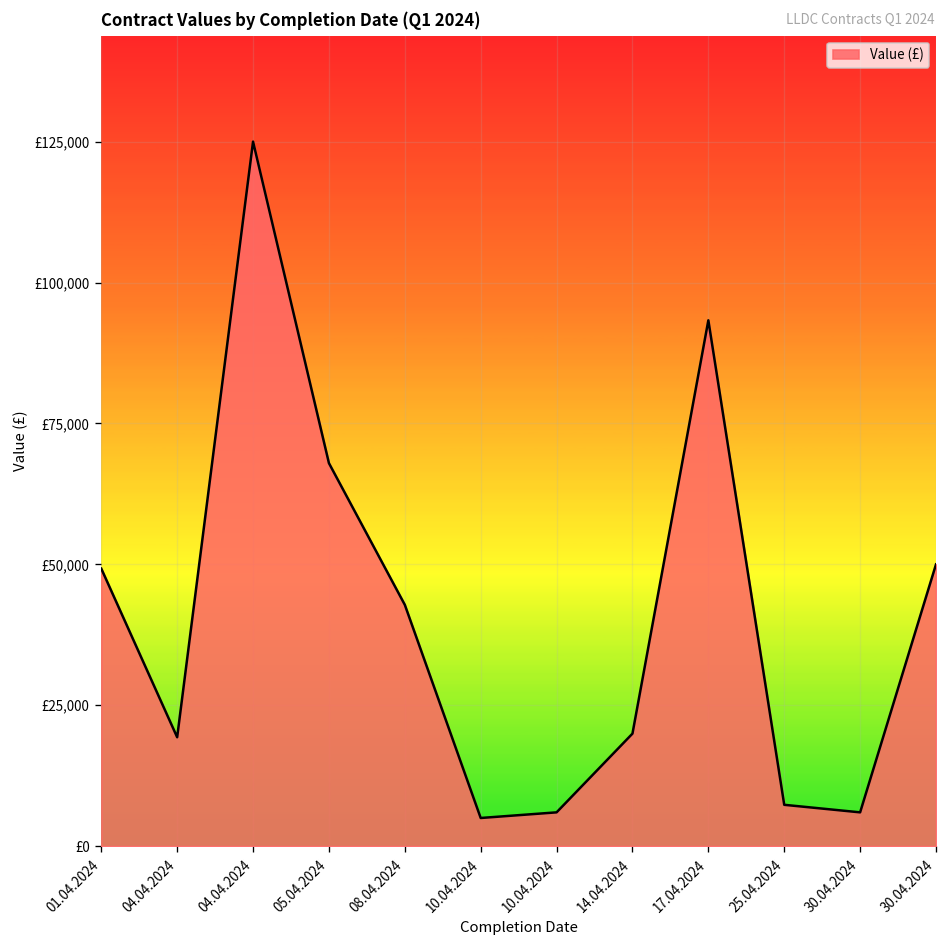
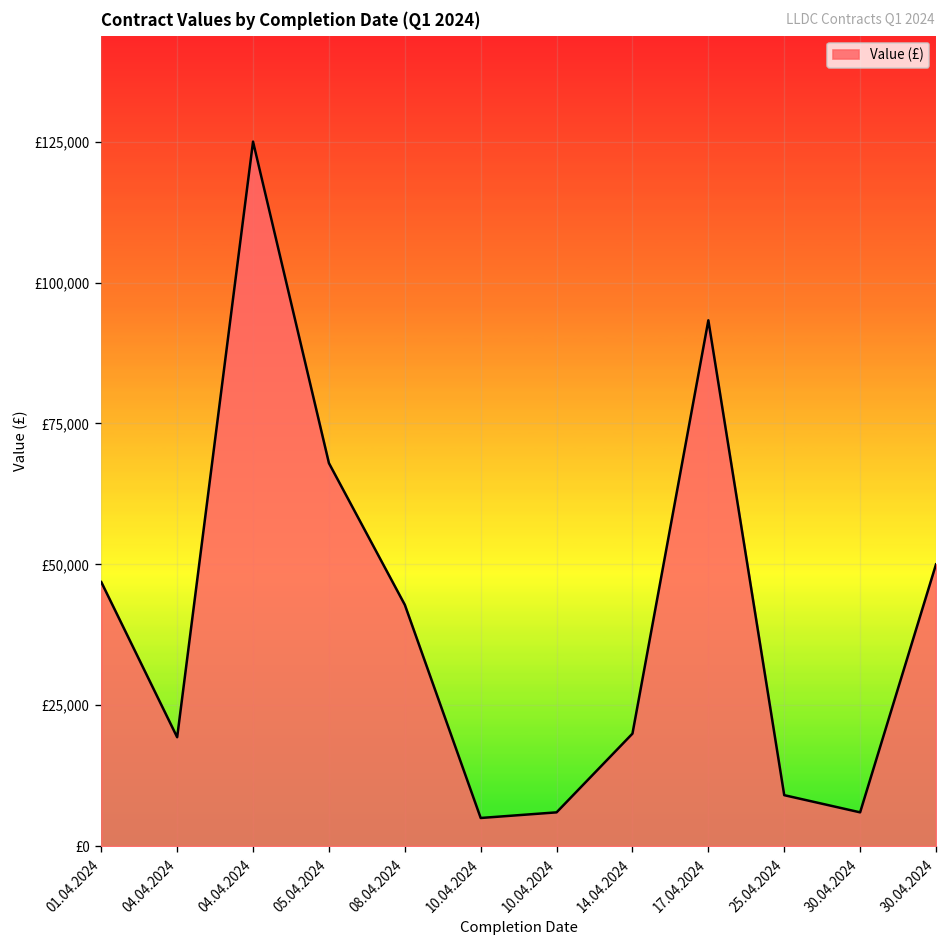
  {
-   "01.04.2024": "£49,000",
+   "01.04.2024": "£47,000",
    "05.04.2024": "£68,000",
    "08.04.2024": "£43,000",
    "14.04.2024": "£20,000",
    "17.04.2024": "£93,000",
-   "25.04.2024": "£7,000"
+   "25.04.2024": "£9,000"
  }
